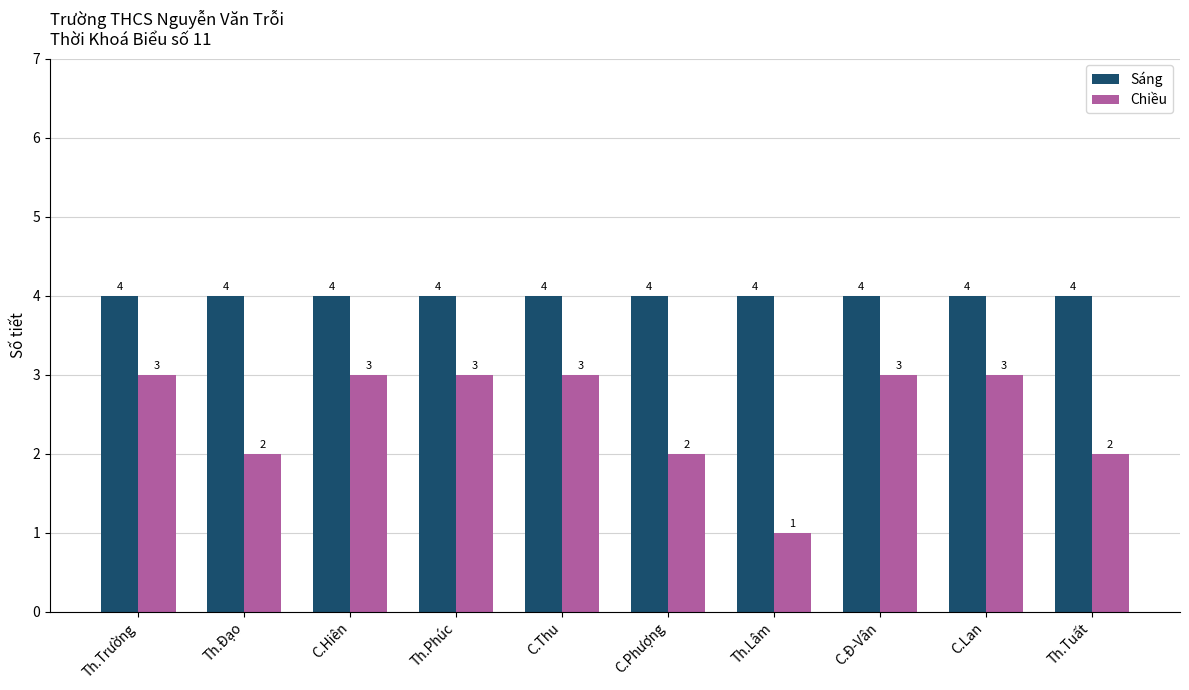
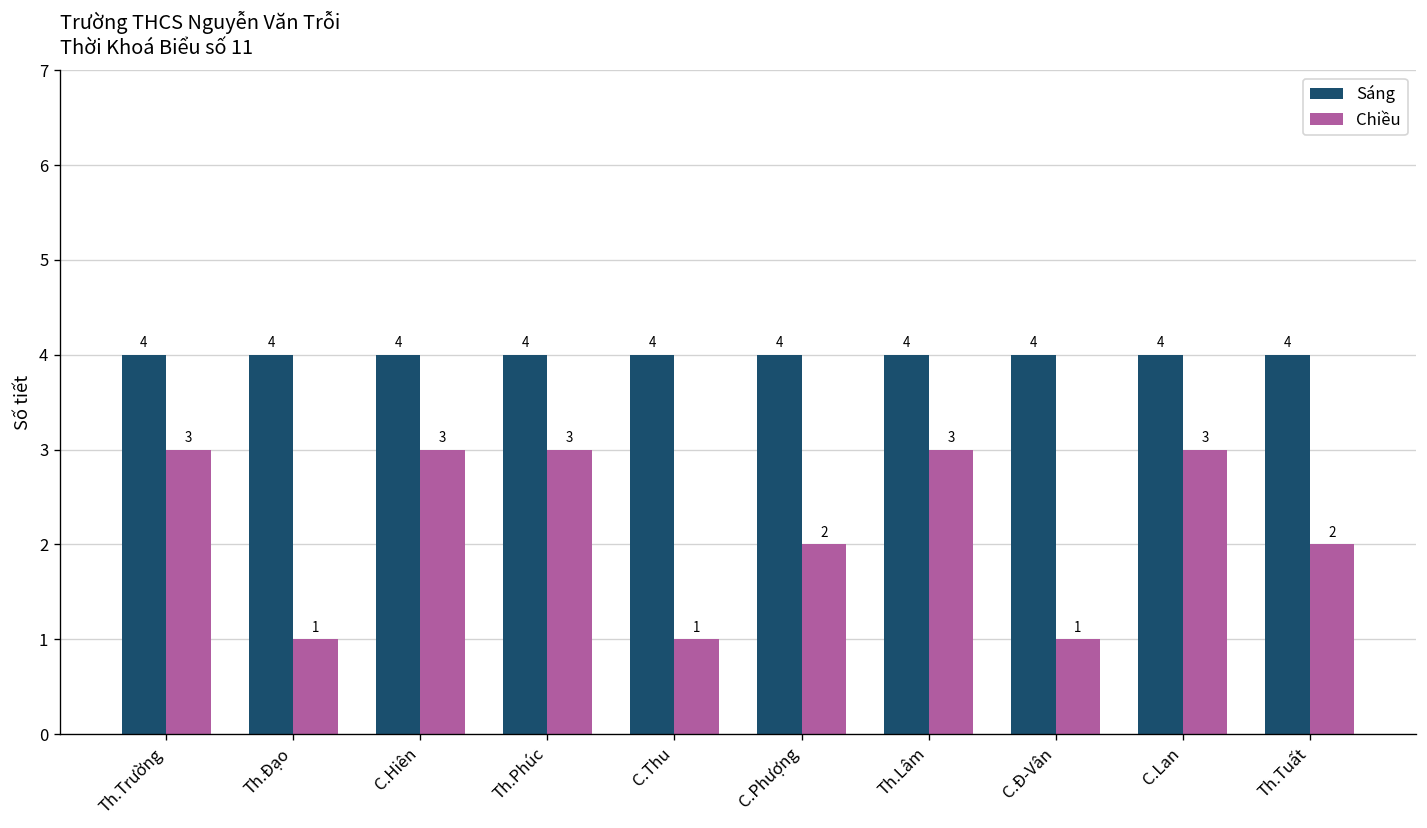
  {
    "Sáng": {
      "Th.Trường": 4,
      "Th.Đạo": 4,
      "C.Hiên": 4,
      "Th.Phúc": 4,
      "C.Thu": 4,
      "C.Phượng": 4,
      "Th.Lâm": 4,
      "C.Đ-Vân": 4,
      "C.Lan": 4,
      "Th.Tuất": 4
    },
    "Chiều": {
      "Th.Trường": 3,
-     "Th.Đạo": 2,
+     "Th.Đạo": 1,
      "C.Hiên": 3,
      "Th.Phúc": 3,
-     "C.Thu": 3,
+     "C.Thu": 1,
      "C.Phượng": 2,
-     "Th.Lâm": 1,
-     "C.Đ-Vân": 3,
+     "Th.Lâm": 3,
+     "C.Đ-Vân": 1,
      "C.Lan": 3,
      "Th.Tuất": 2
    }
  }
